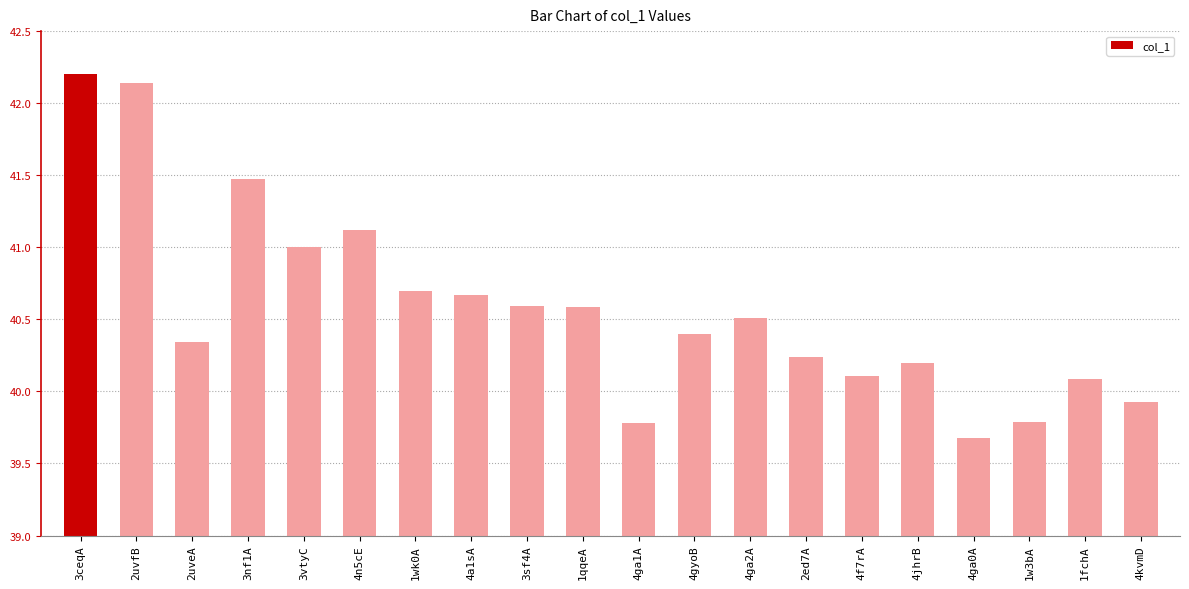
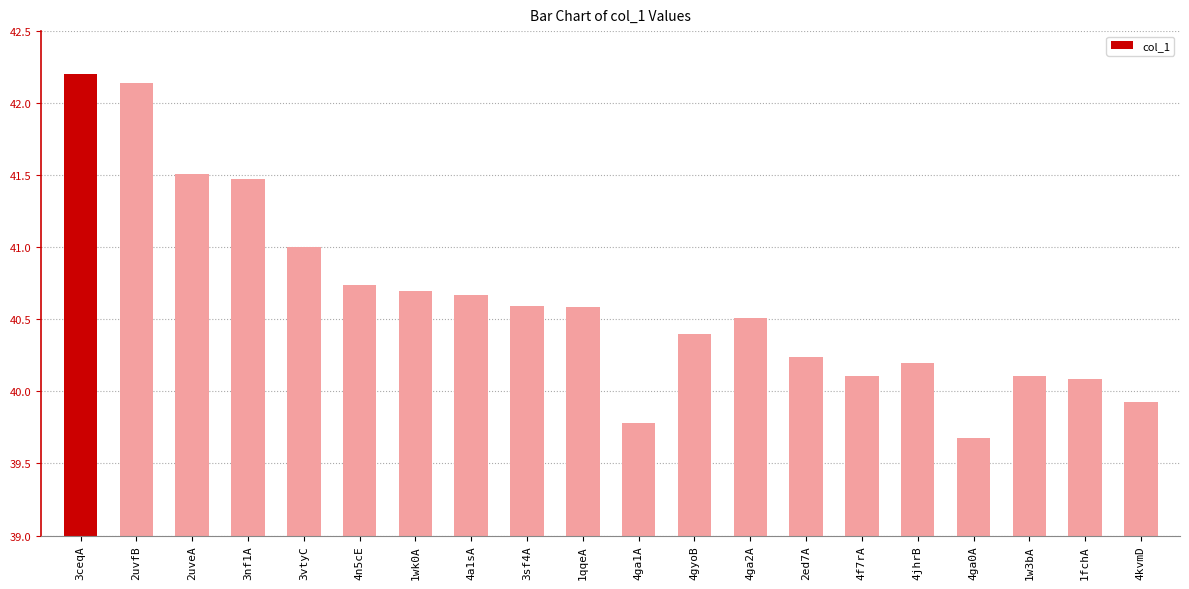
  {
    "3ceqA": 42.20,
    "2uvfB": 42.14,
-   "2uveA": 40.35,
+   "2uveA": 41.51,
    "3nf1A": 41.48,
    "3vtyC": 41.00,
-   "4n5cE": 41.12,
+   "4n5cE": 40.74,
    "1wk0A": 40.70,
    "4a1sA": 40.67,
    "3sf4A": 40.60,
    "1qqeA": 40.59,
    "4ga1A": 39.78,
    "4gyoB": 40.40,
    "4ga2A": 40.51,
    "2ed7A": 40.24,
    "4f7rA": 40.11,
    "4jhrB": 40.20,
    "4ga0A": 39.68,
-   "1w3bA": 39.79,
+   "1w3bA": 40.10,
    "1fchA": 40.09,
    "4kvmD": 39.93
  }
